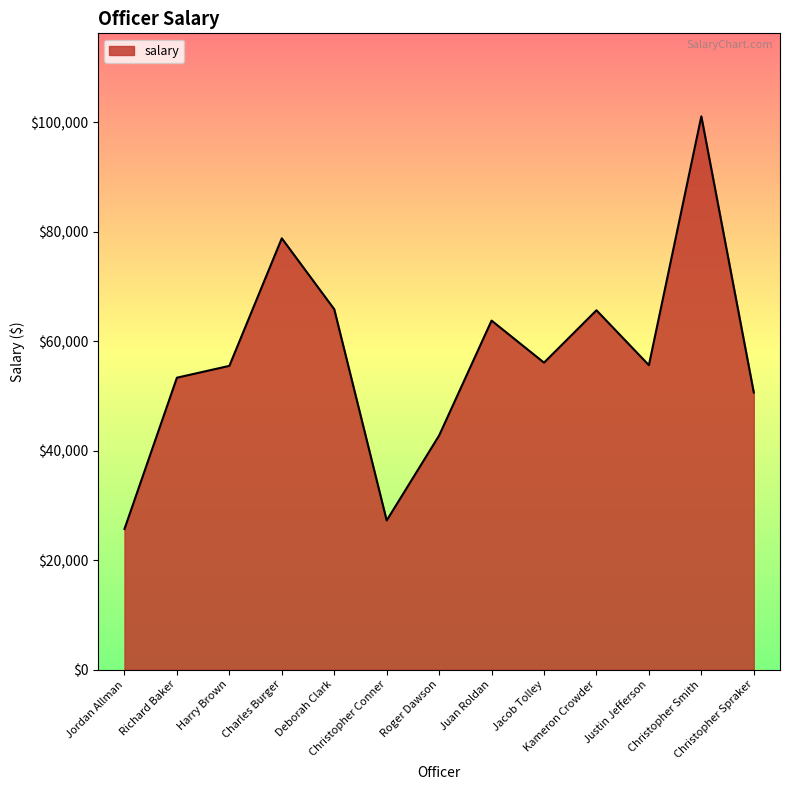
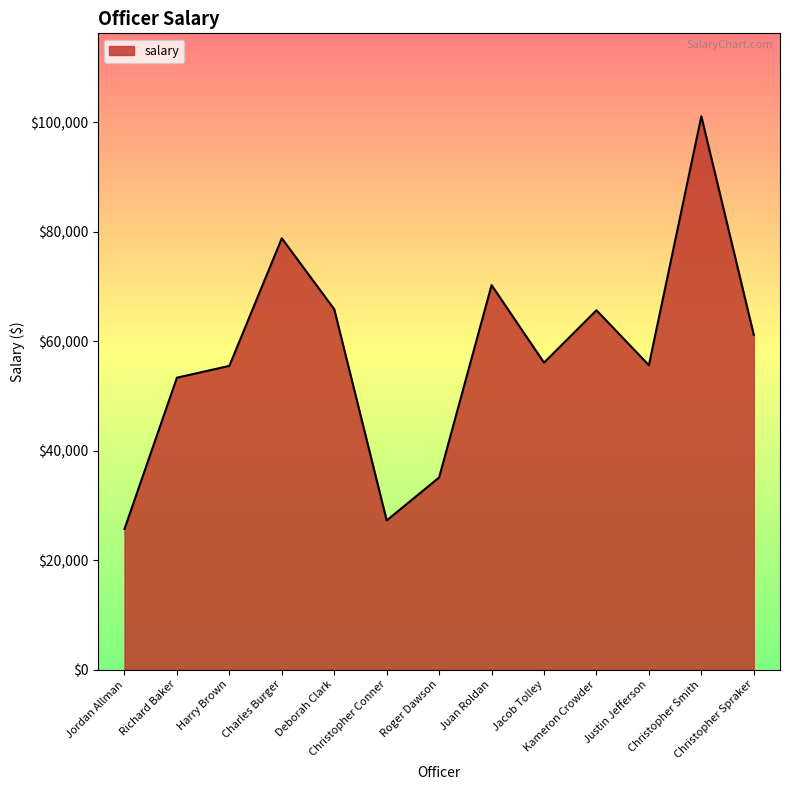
  {
    "Jordan Allman": "$26,000",
    "Richard Baker": "$53,000",
    "Harry Brown": "$55,000",
    "Charles Burger": "$79,000",
    "Deborah Clark": "$66,000",
    "Christopher Conner": "$27,000",
-   "Roger Dawson": "$43,000",
-   "Juan Roldan": "$64,000",
+   "Roger Dawson": "$35,000",
+   "Juan Roldan": "$70,000",
    "Jacob Tolley": "$56,000",
    "Kameron Crowder": "$66,000",
    "Justin Jefferson": "$56,000",
    "Christopher Smith": "$101,000",
-   "Christopher Spraker": "$51,000"
+   "Christopher Spraker": "$61,000"
  }
